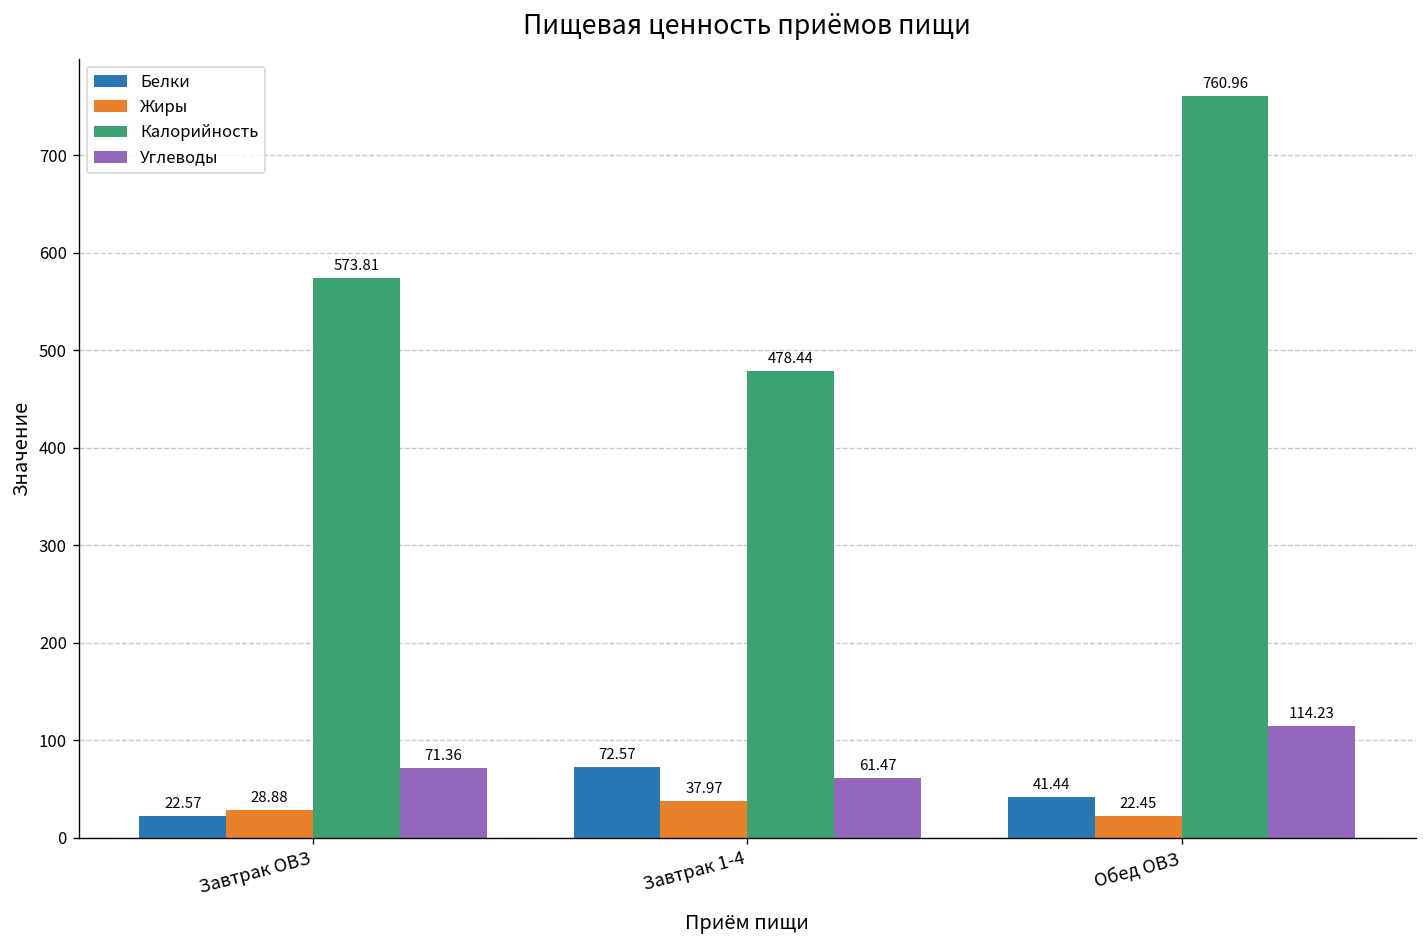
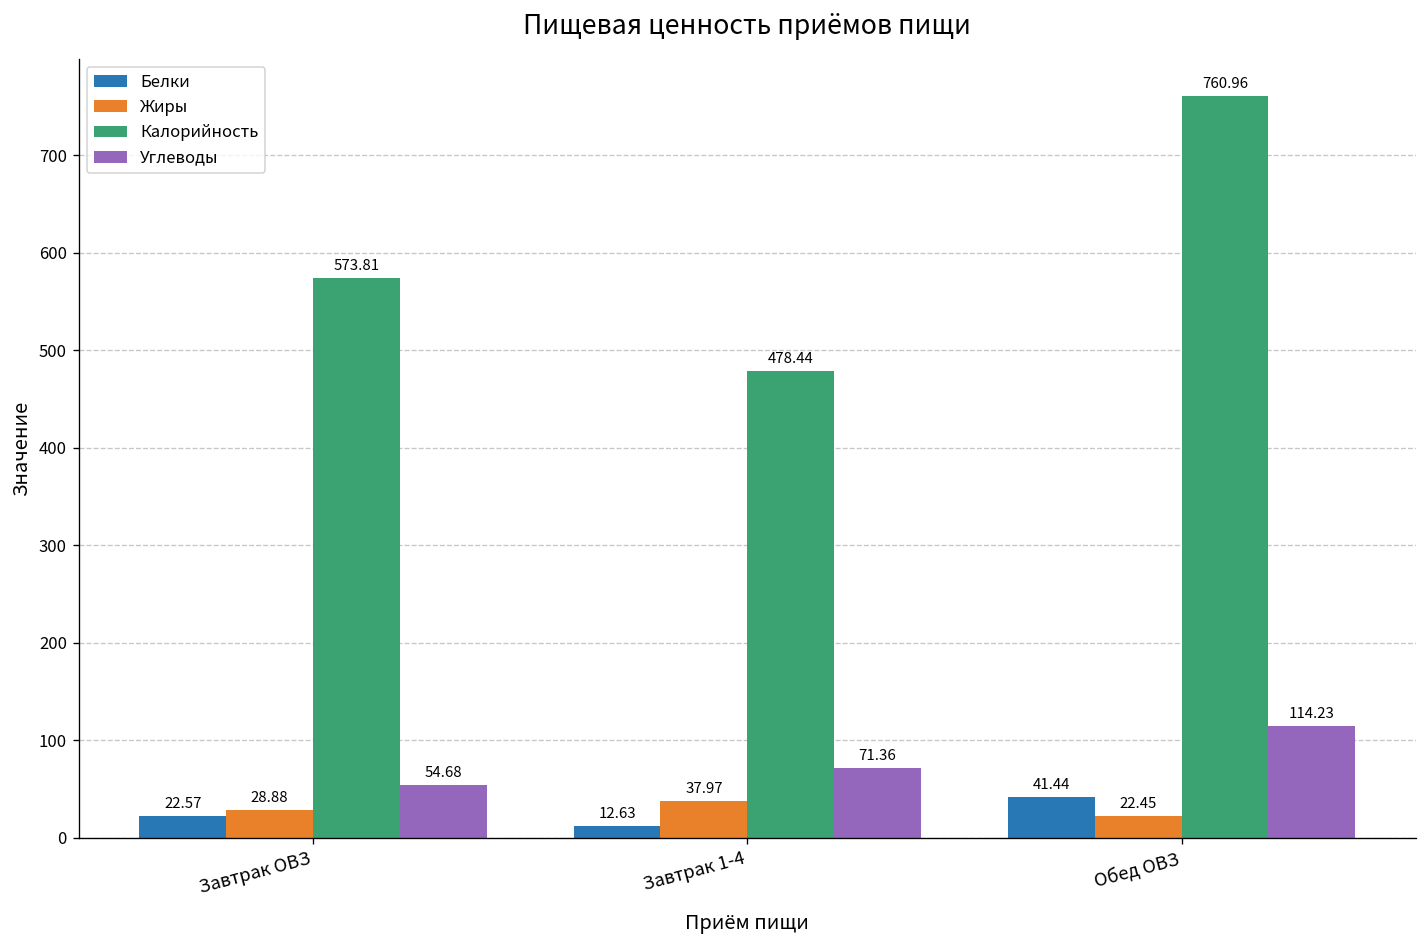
  {
    "Белки": {
      "Завтрак ОВЗ": 22.57,
-     "Завтрак 1-4": 72.57,
+     "Завтрак 1-4": 12.63,
      "Обед ОВЗ": 41.44
    },
    "Жиры": {
      "Завтрак ОВЗ": 28.88,
      "Завтрак 1-4": 37.97,
      "Обед ОВЗ": 22.45
    },
    "Калорийность": {
      "Завтрак ОВЗ": 573.81,
      "Завтрак 1-4": 478.44,
      "Обед ОВЗ": 760.96
    },
    "Углеводы": {
-     "Завтрак ОВЗ": 71.36,
-     "Завтрак 1-4": 61.47,
+     "Завтрак ОВЗ": 54.68,
+     "Завтрак 1-4": 71.36,
      "Обед ОВЗ": 114.23
    }
  }
